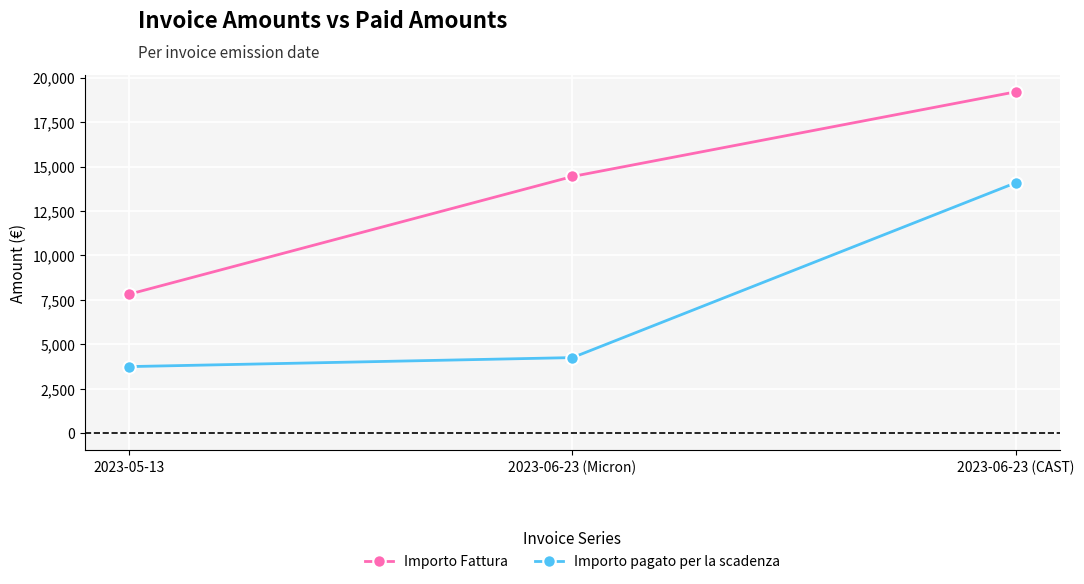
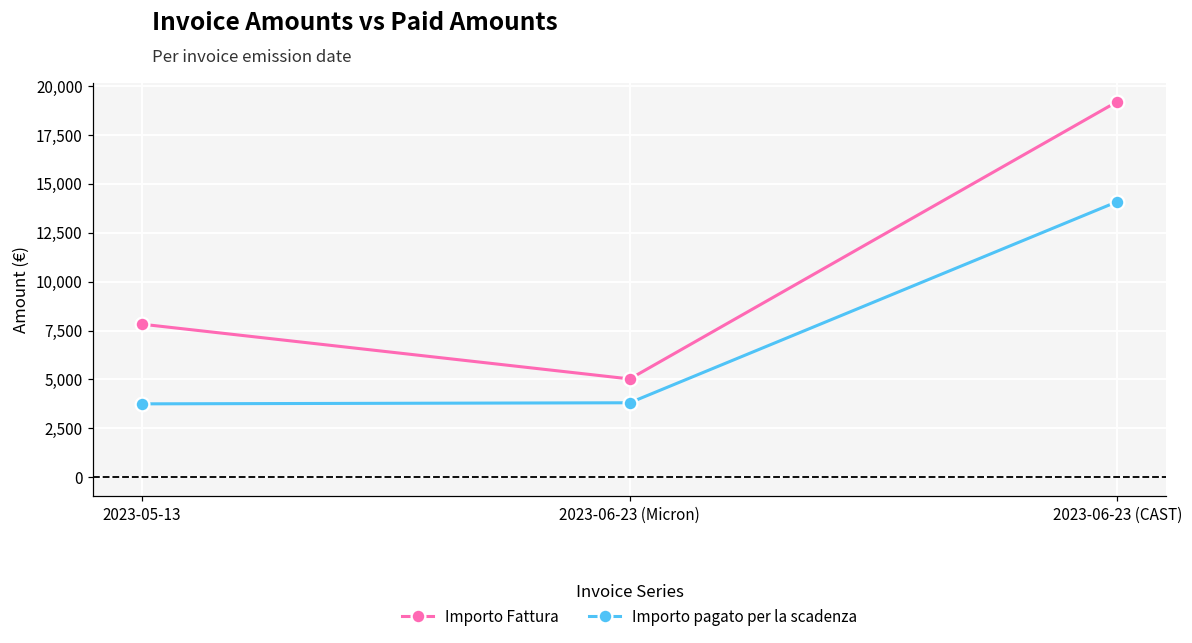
  {
    "Importo Fattura": {
      "2023-05-13": "7,800",
-     "2023-06-23 (Micron)": "14,400",
+     "2023-06-23 (Micron)": "5,000",
      "2023-06-23 (CAST)": "19,200"
    },
    "Importo pagato per la scadenza": {
      "2023-05-13": "3,800",
-     "2023-06-23 (Micron)": "4,300",
+     "2023-06-23 (Micron)": "3,800",
      "2023-06-23 (CAST)": "14,100"
    }
  }
